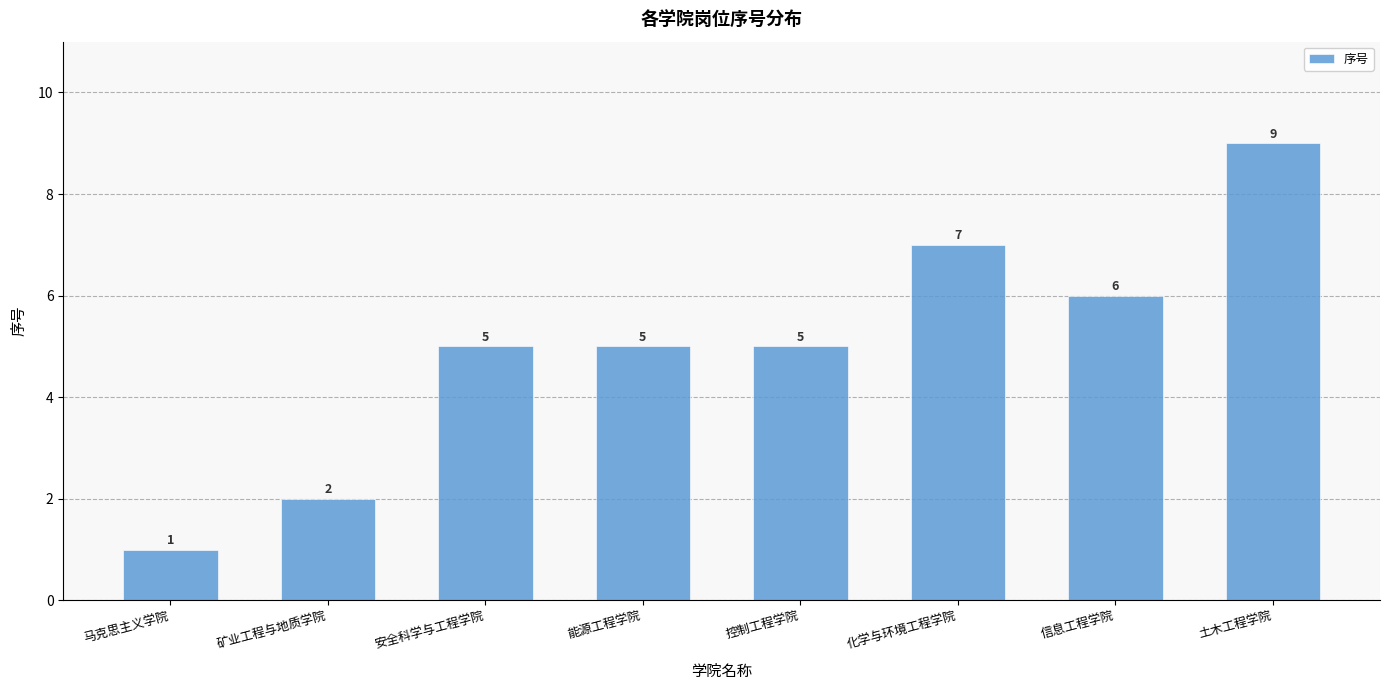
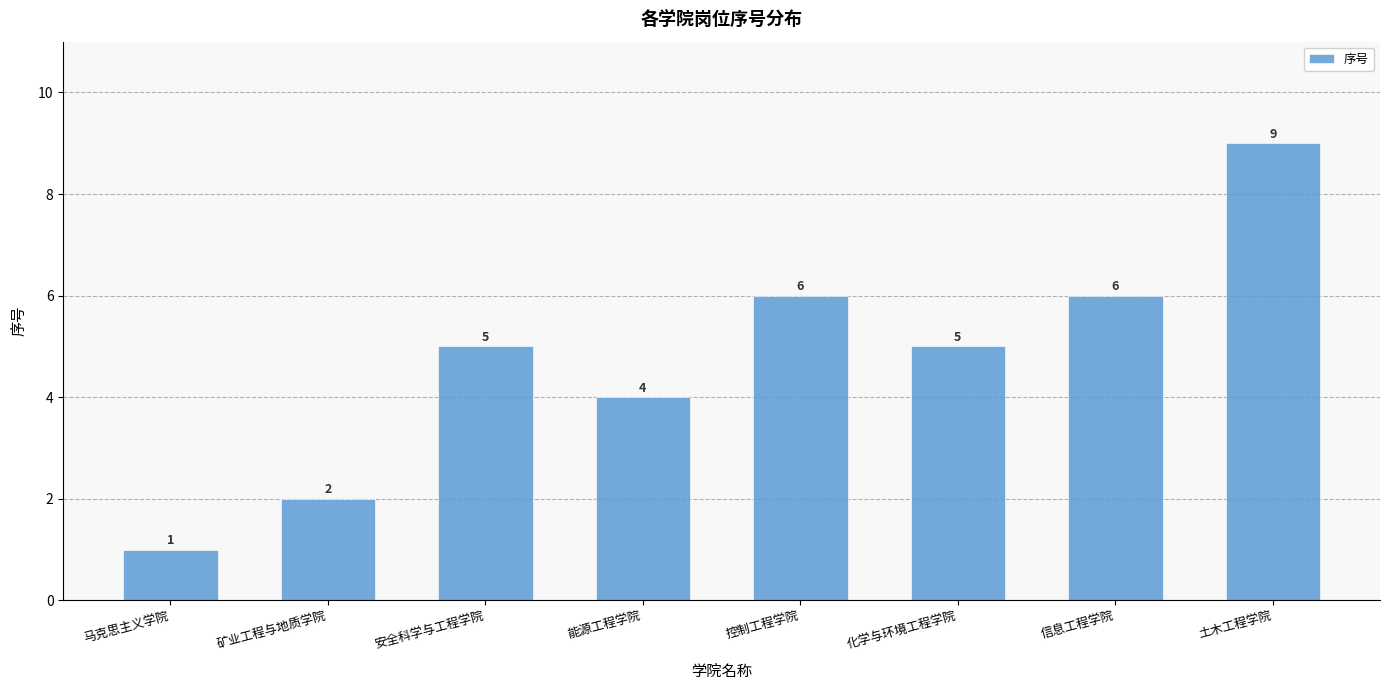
  {
    "马克思主义学院": 1,
    "矿业工程与地质学院": 2,
    "安全科学与工程学院": 5,
-   "能源工程学院": 5,
-   "控制工程学院": 5,
-   "化学与环境工程学院": 7,
+   "能源工程学院": 4,
+   "控制工程学院": 6,
+   "化学与环境工程学院": 5,
    "信息工程学院": 6,
    "土木工程学院": 9
  }
